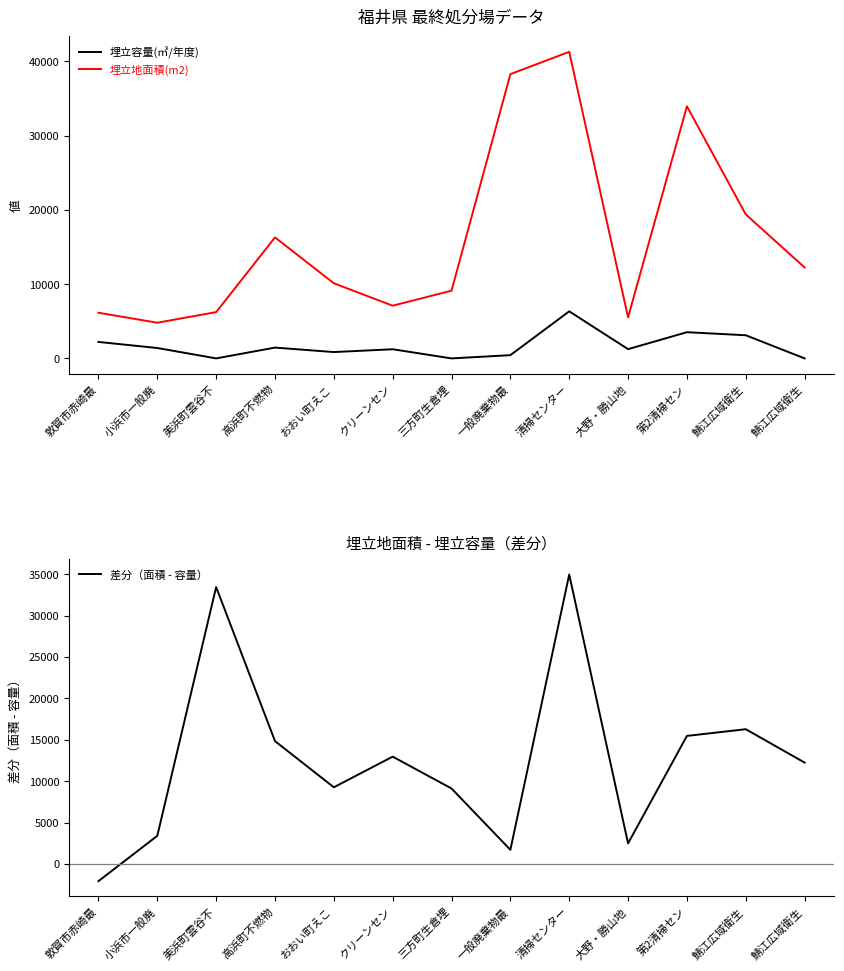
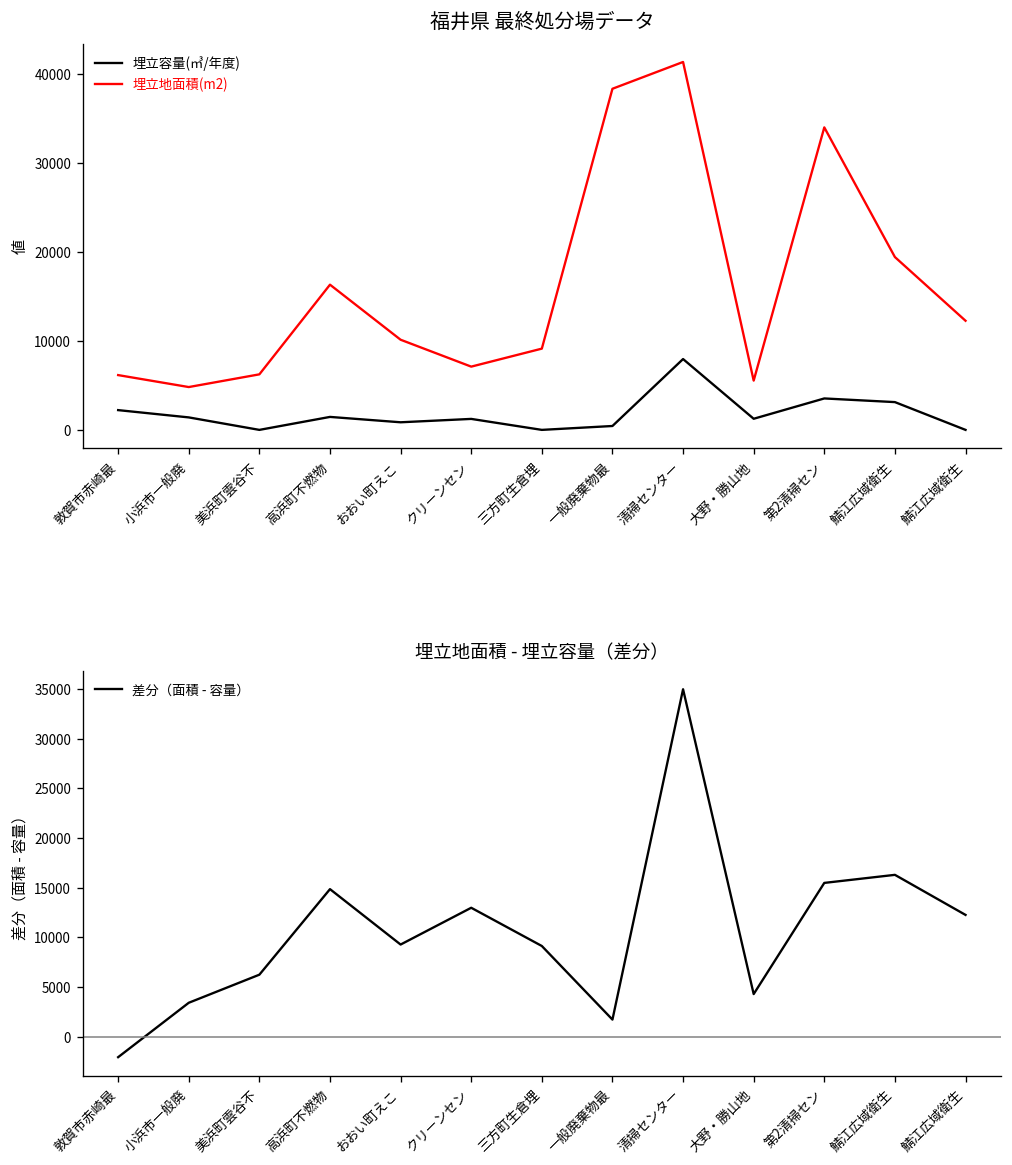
  {
    "福井県 最終処分場データ": {
      "埋立容量(㎥/年度)": {
        "敦賀市赤崎最": 2000,
        "小浜市一般廃": 1000,
        "美浜町雲谷不": 0,
        "高浜町不燃物": 1000,
        "おおい町えこ": 1000,
        "クリーンセン": 1000,
        "三方町生倉埋": 0,
        "一般廃棄物最": 0,
-       "清掃センター": 6000,
+       "清掃センター": 8000,
        "大野・勝山地": 1000,
        "第2清掃セン": 4000
      },
      "埋立地面積(m2)": {
        "敦賀市赤崎最": 6000,
        "小浜市一般廃": 5000,
        "美浜町雲谷不": 6000,
        "高浜町不燃物": 16000,
        "おおい町えこ": 10000,
        "クリーンセン": 7000,
        "三方町生倉埋": 9000,
        "一般廃棄物最": 38000,
        "清掃センター": 41000,
        "大野・勝山地": 6000,
        "第2清掃セン": 34000
      }
    },
    "埋立地面積 - 埋立容量（差分）": {
      "敦賀市赤崎最": -2000,
      "小浜市一般廃": 3000,
-     "美浜町雲谷不": 33000,
+     "美浜町雲谷不": 6000,
      "高浜町不燃物": 15000,
      "おおい町えこ": 9000,
      "クリーンセン": 13000,
      "三方町生倉埋": 9000,
      "一般廃棄物最": 2000,
      "清掃センター": 35000,
-     "大野・勝山地": 2000,
+     "大野・勝山地": 4000,
      "第2清掃セン": 15000
    }
  }
